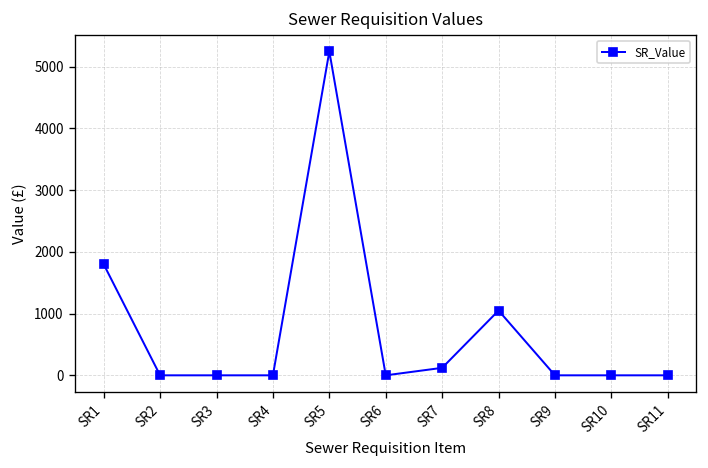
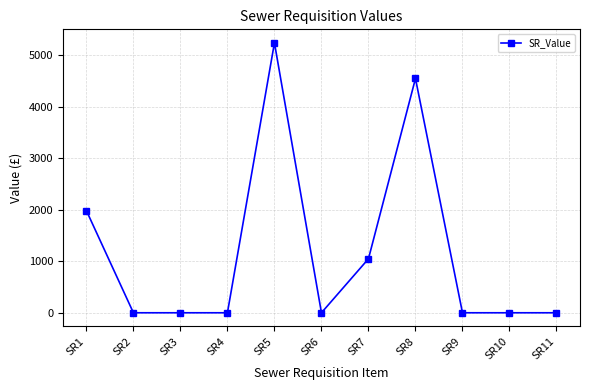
  {
-   "SR1": 1800,
+   "SR1": 2000,
    "SR2": 0,
    "SR3": 0,
    "SR4": 0,
    "SR5": 5200,
    "SR6": 0,
-   "SR7": 100,
-   "SR8": 1000,
+   "SR7": 1000,
+   "SR8": 4600,
    "SR9": 0,
    "SR10": 0,
    "SR11": 0
  }
